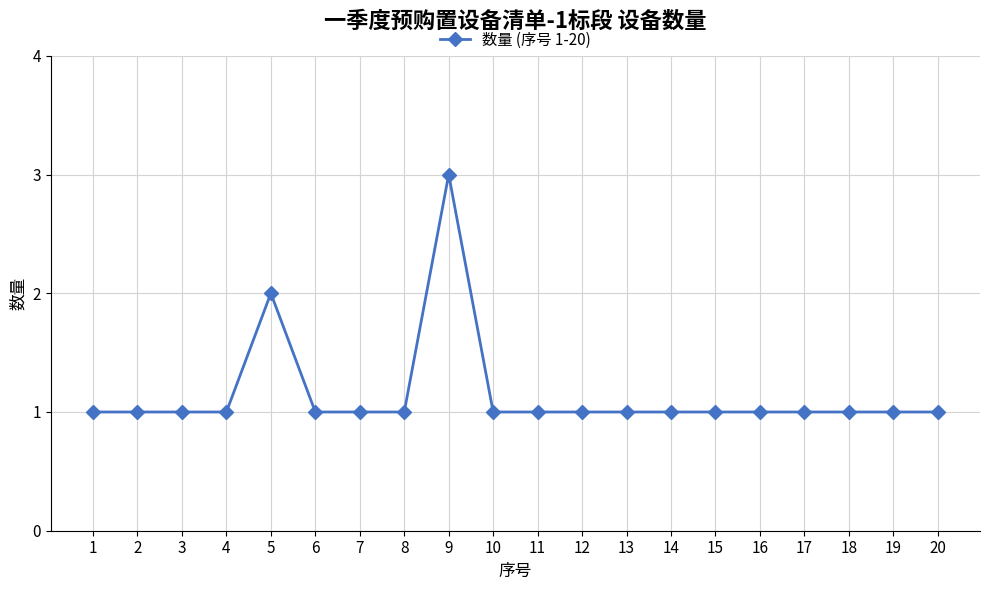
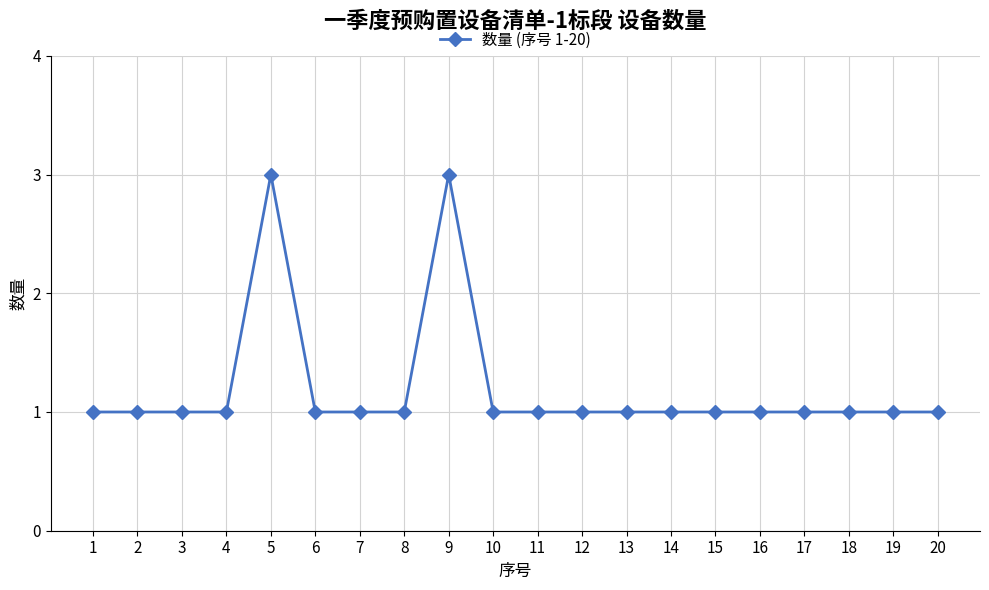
  {
    "1": 1,
    "2": 1,
    "3": 1,
    "4": 1,
-   "5": 2,
+   "5": 3,
    "6": 1,
    "7": 1,
    "8": 1,
    "9": 3,
    "10": 1,
    "11": 1,
    "12": 1,
    "13": 1,
    "14": 1,
    "15": 1,
    "16": 1,
    "17": 1,
    "18": 1,
    "19": 1,
    "20": 1
  }
